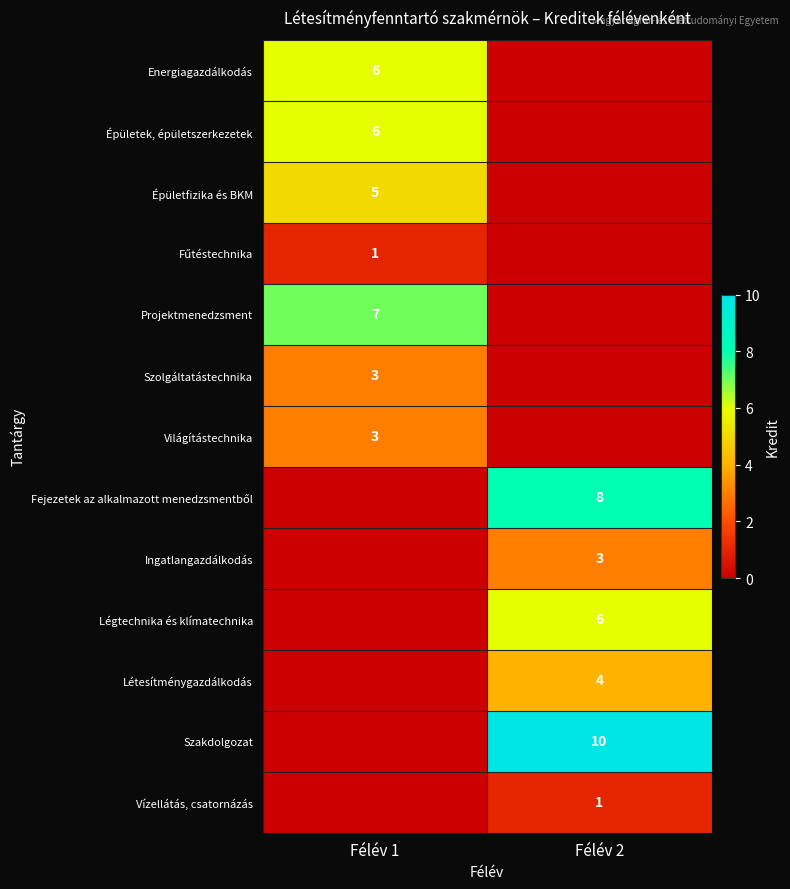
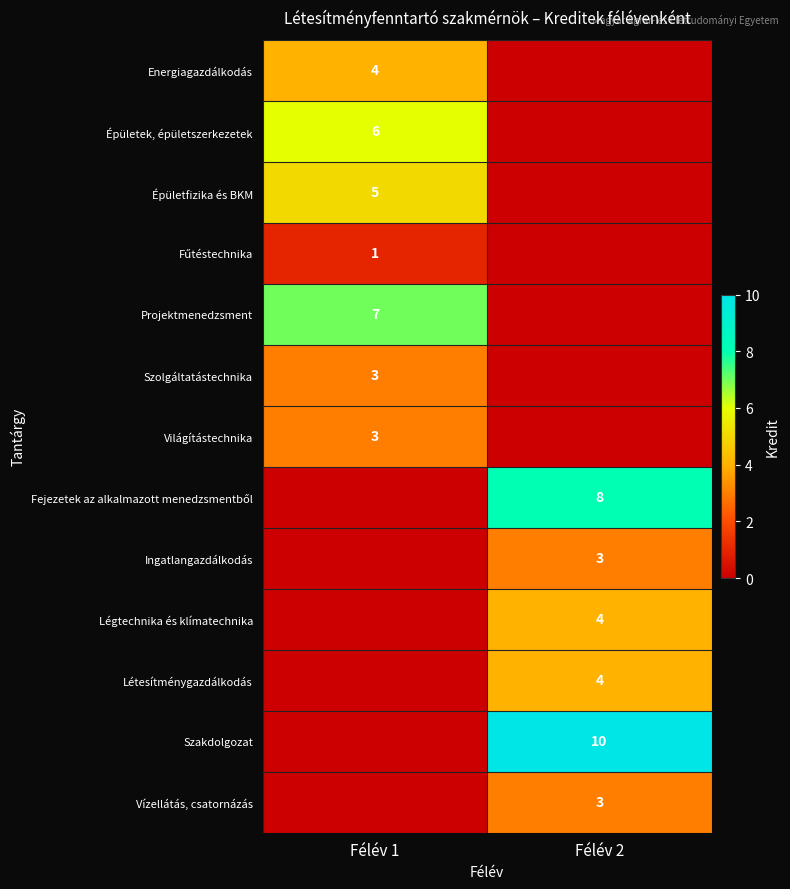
  {
    "Energiagazdálkodás": {
-     "Félév 1": 6
+     "Félév 1": 4
    },
    "Épületek, épületszerkezetek": {
      "Félév 1": 6
    },
    "Épületfizika és BKM": {
      "Félév 1": 5
    },
    "Fűtéstechnika": {
      "Félév 1": 1
    },
    "Projektmenedzsment": {
      "Félév 1": 7
    },
    "Szolgáltatástechnika": {
      "Félév 1": 3
    },
    "Világítástechnika": {
      "Félév 1": 3
    },
    "Fejezetek az alkalmazott menedzsmentből": {
      "Félév 2": 8
    },
    "Ingatlangazdálkodás": {
      "Félév 2": 3
    },
    "Légtechnika és klímatechnika": {
-     "Félév 2": 6
+     "Félév 2": 4
    },
    "Létesítménygazdálkodás": {
      "Félév 2": 4
    },
    "Szakdolgozat": {
      "Félév 2": 10
    },
    "Vízellátás, csatornázás": {
-     "Félév 2": 1
+     "Félév 2": 3
    }
  }
